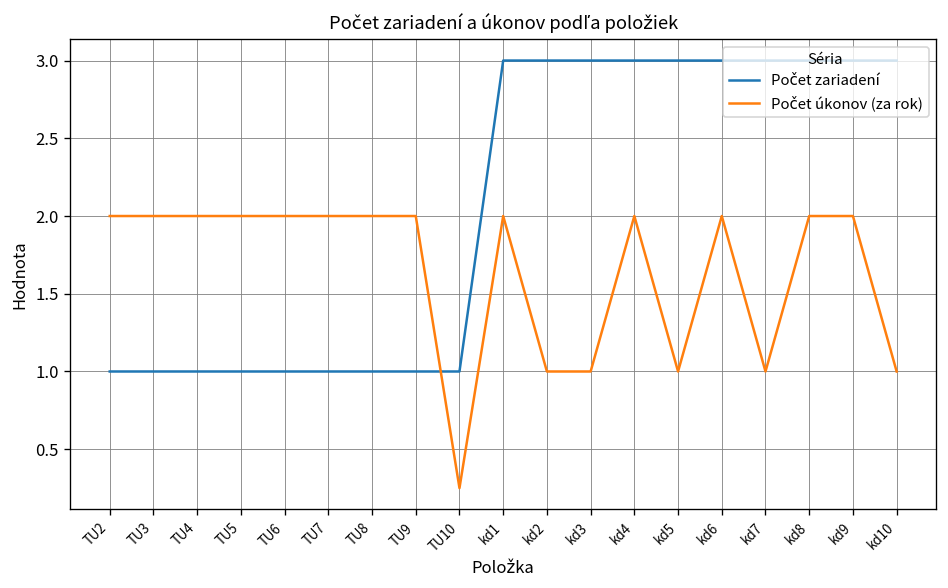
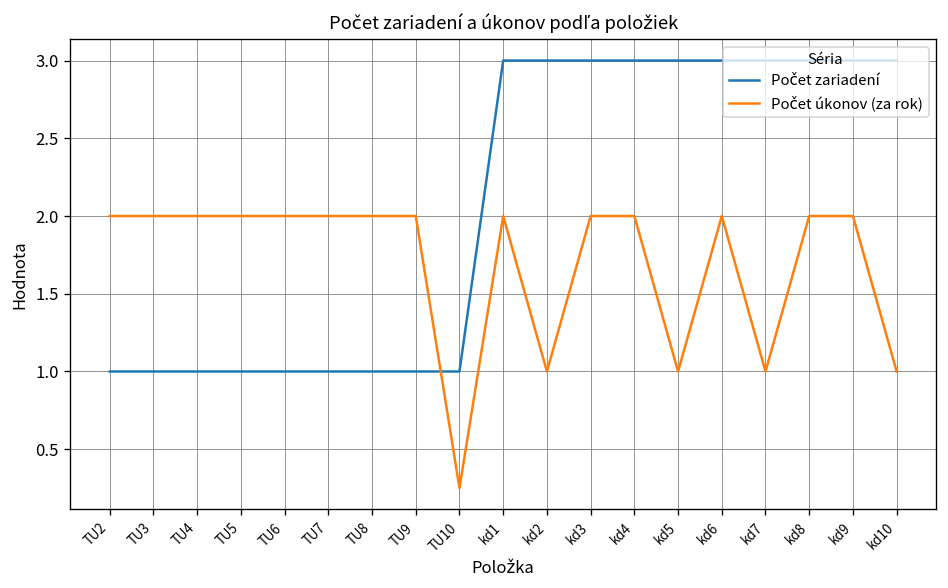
  {
    "Počet zariadení": {
      "TU2": 1,
      "TU3": 1,
      "TU4": 1,
      "TU5": 1,
      "TU6": 1,
      "TU7": 1,
      "TU8": 1,
      "TU9": 1,
      "TU10": 1,
      "kd1": 3,
      "kd2": 3,
      "kd3": 3,
      "kd4": 3,
      "kd5": 3,
      "kd6": 3
    },
    "Počet úkonov (za rok)": {
      "TU2": 2,
      "TU3": 2,
      "TU4": 2,
      "TU5": 2,
      "TU6": 2,
      "TU7": 2,
      "TU8": 2,
      "TU9": 2,
      "TU10": 0.25,
      "kd1": 2,
      "kd2": 1,
-     "kd3": 1,
+     "kd3": 2,
      "kd4": 2,
      "kd5": 1,
      "kd6": 2,
      "kd7": 1,
      "kd8": 2,
      "kd9": 2,
      "kd10": 1
    }
  }
